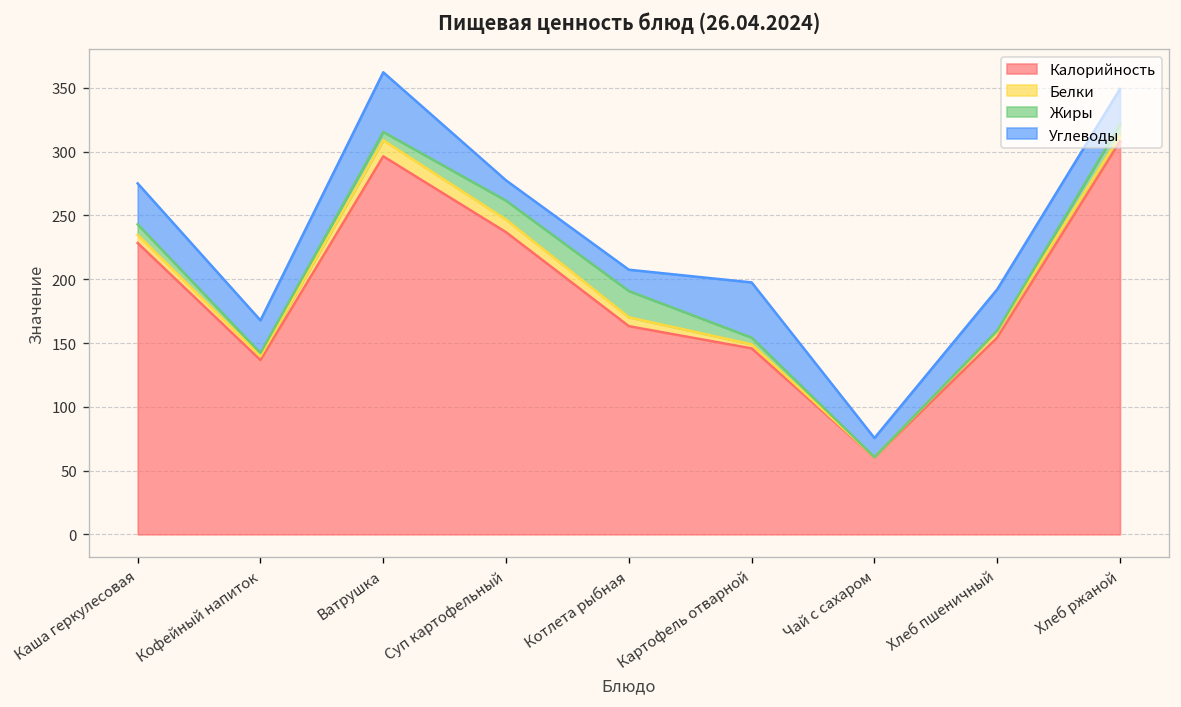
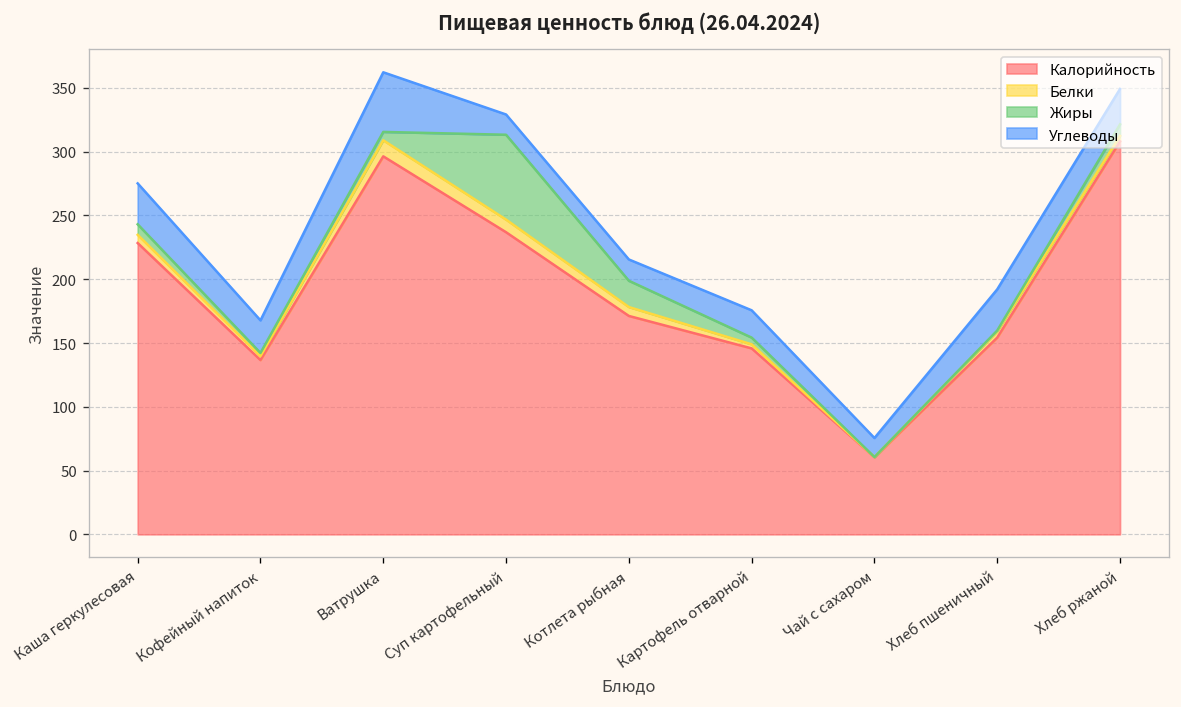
  {
    "Калорийность": {
      "Каша геркулесовая": 228,
      "Кофейный напиток": 137,
      "Ватрушка": 296,
      "Суп картофельный": 237,
-     "Котлета рыбная": 163,
+     "Котлета рыбная": 171,
      "Картофель отварной": 146,
      "Хлеб пшеничный": 154
    },
    "Белки": {
      "Каша геркулесовая": 6,
      "Кофейный напиток": 3,
      "Ватрушка": 13,
      "Суп картофельный": 10,
      "Котлета рыбная": 7,
      "Картофель отварной": 3
    },
    "Жиры": {
      "Каша геркулесовая": 8,
      "Кофейный напиток": 2,
      "Ватрушка": 7,
-     "Суп картофельный": 15,
+     "Суп картофельный": 67,
      "Котлета рыбная": 21,
      "Картофель отварной": 5
    },
    "Углеводы": {
      "Каша геркулесовая": 32,
      "Кофейный напиток": 26,
      "Ватрушка": 47,
      "Суп картофельный": 16,
      "Котлета рыбная": 17,
-     "Картофель отварной": 43,
+     "Картофель отварной": 21,
      "Чай с сахаром": 15,
      "Хлеб пшеничный": 32
    }
  }
